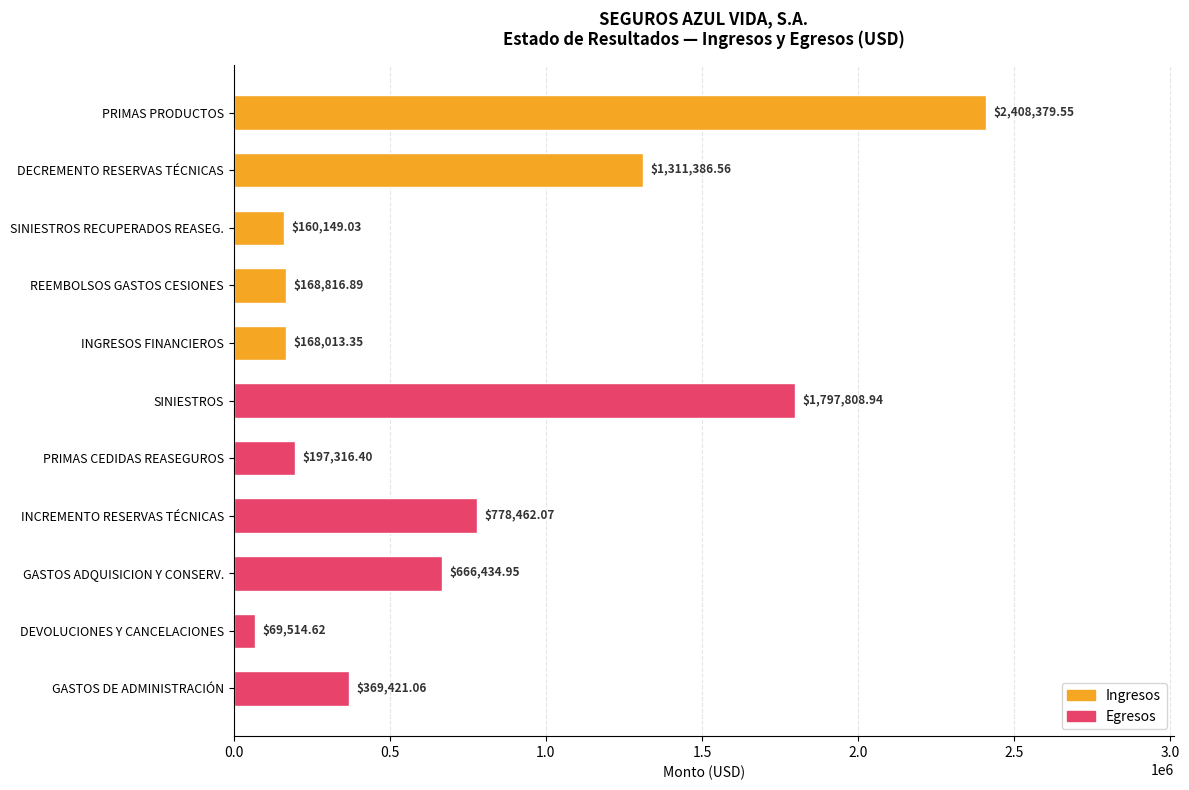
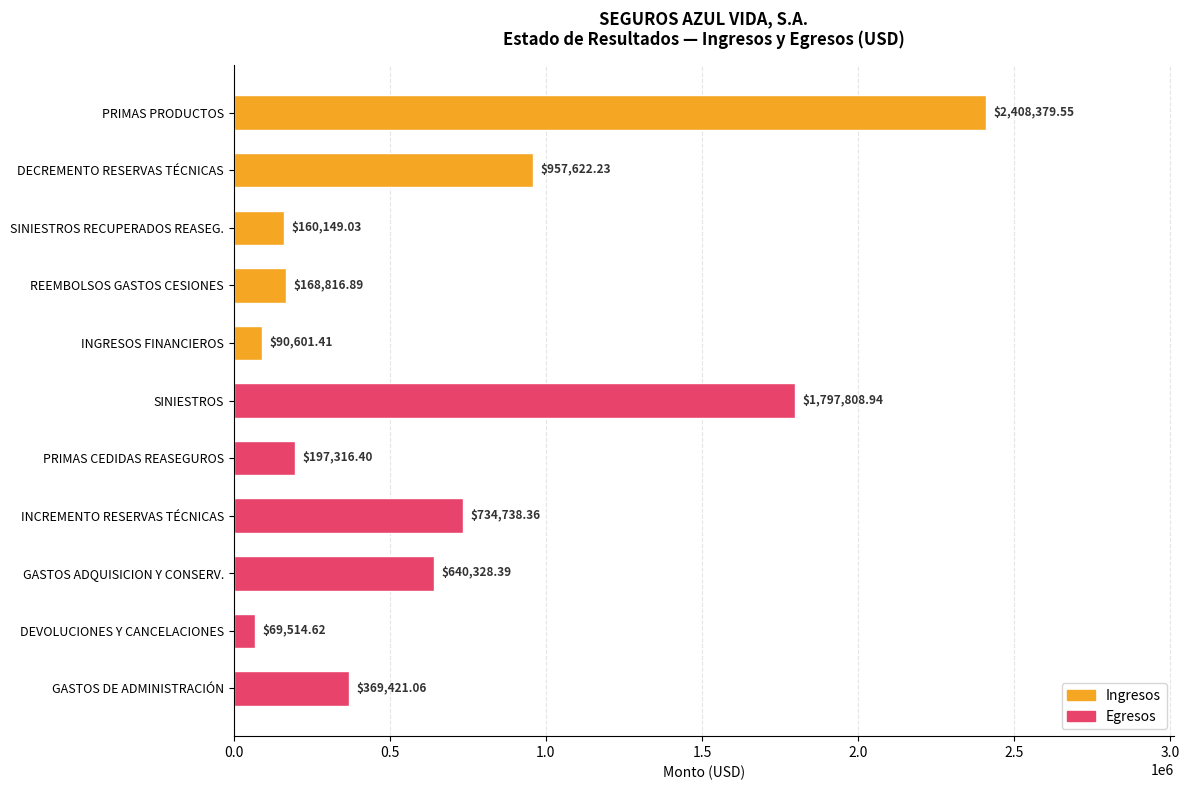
  {
    "PRIMAS PRODUCTOS": "$2,408,379.55",
-   "DECREMENTO RESERVAS TÉCNICAS": "$1,311,386.56",
+   "DECREMENTO RESERVAS TÉCNICAS": "$957,622.23",
    "SINIESTROS RECUPERADOS REASEG.": "$160,149.03",
    "REEMBOLSOS GASTOS CESIONES": "$168,816.89",
-   "INGRESOS FINANCIEROS": "$168,013.35",
+   "INGRESOS FINANCIEROS": "$90,601.41",
    "SINIESTROS": "$1,797,808.94",
    "PRIMAS CEDIDAS REASEGUROS": "$197,316.40",
-   "INCREMENTO RESERVAS TÉCNICAS": "$778,462.07",
-   "GASTOS ADQUISICION Y CONSERV.": "$666,434.95",
+   "INCREMENTO RESERVAS TÉCNICAS": "$734,738.36",
+   "GASTOS ADQUISICION Y CONSERV.": "$640,328.39",
    "DEVOLUCIONES Y CANCELACIONES": "$69,514.62",
    "GASTOS DE ADMINISTRACIÓN": "$369,421.06"
  }
